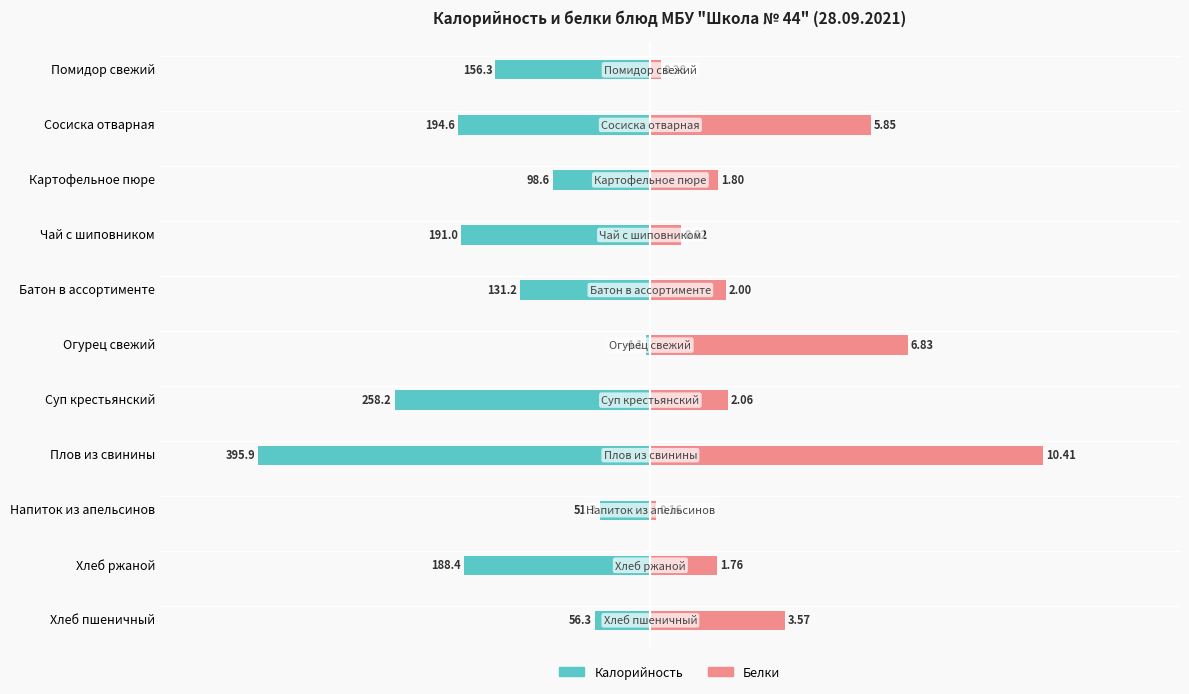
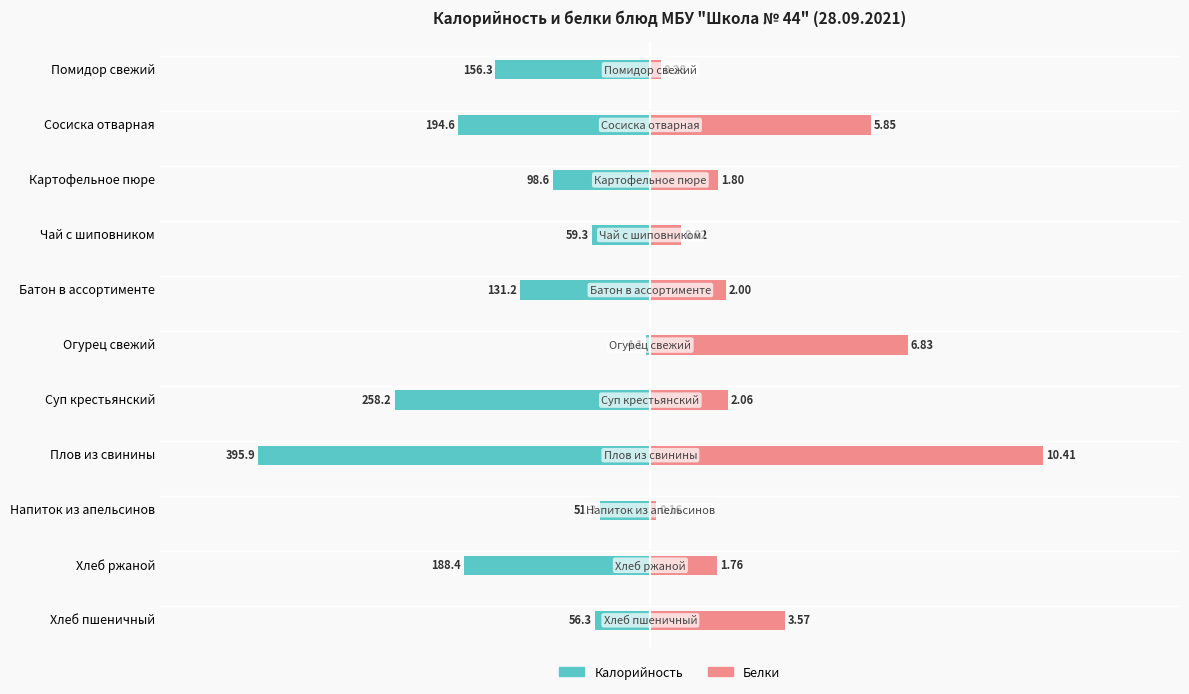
  {
    "Калорийность": {
-     "Чай с шиповником": 191.0
+     "Чай с шиповником": 59.3
    }
  }
